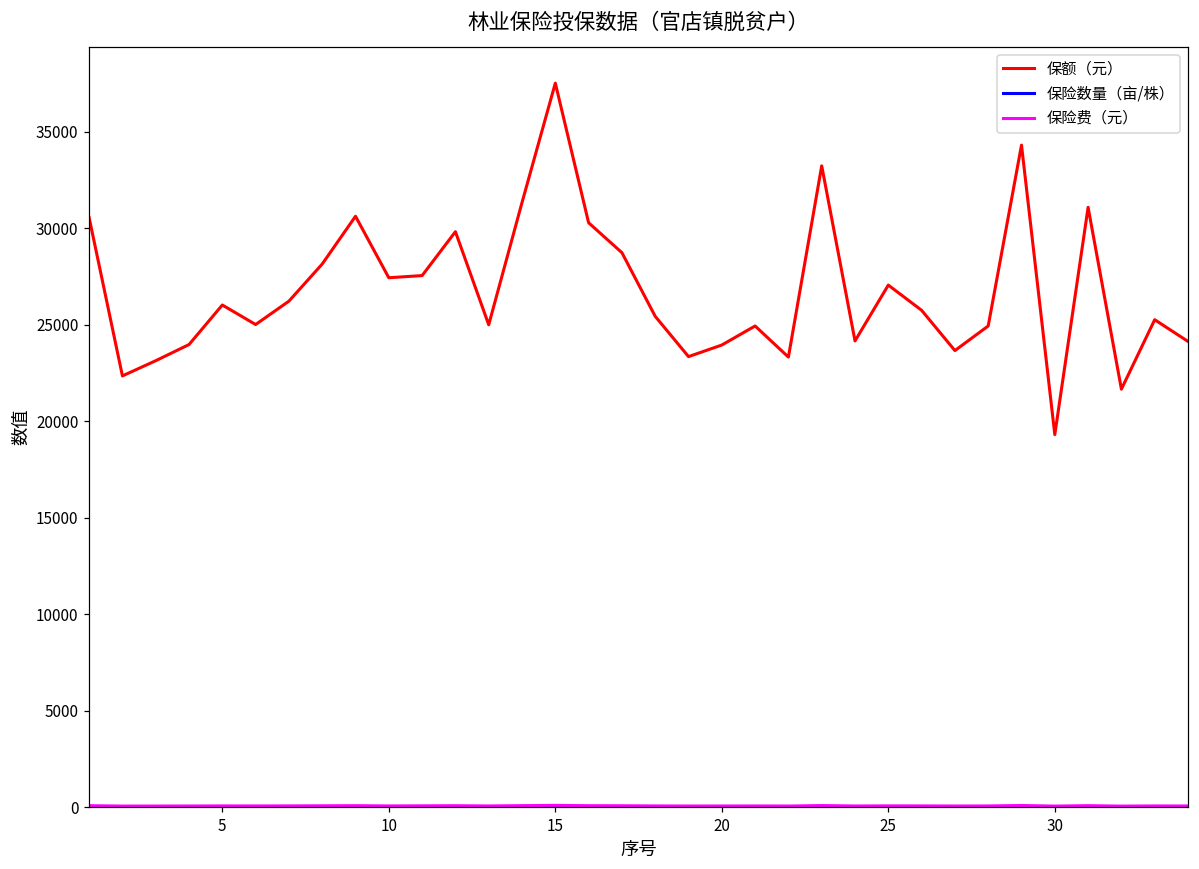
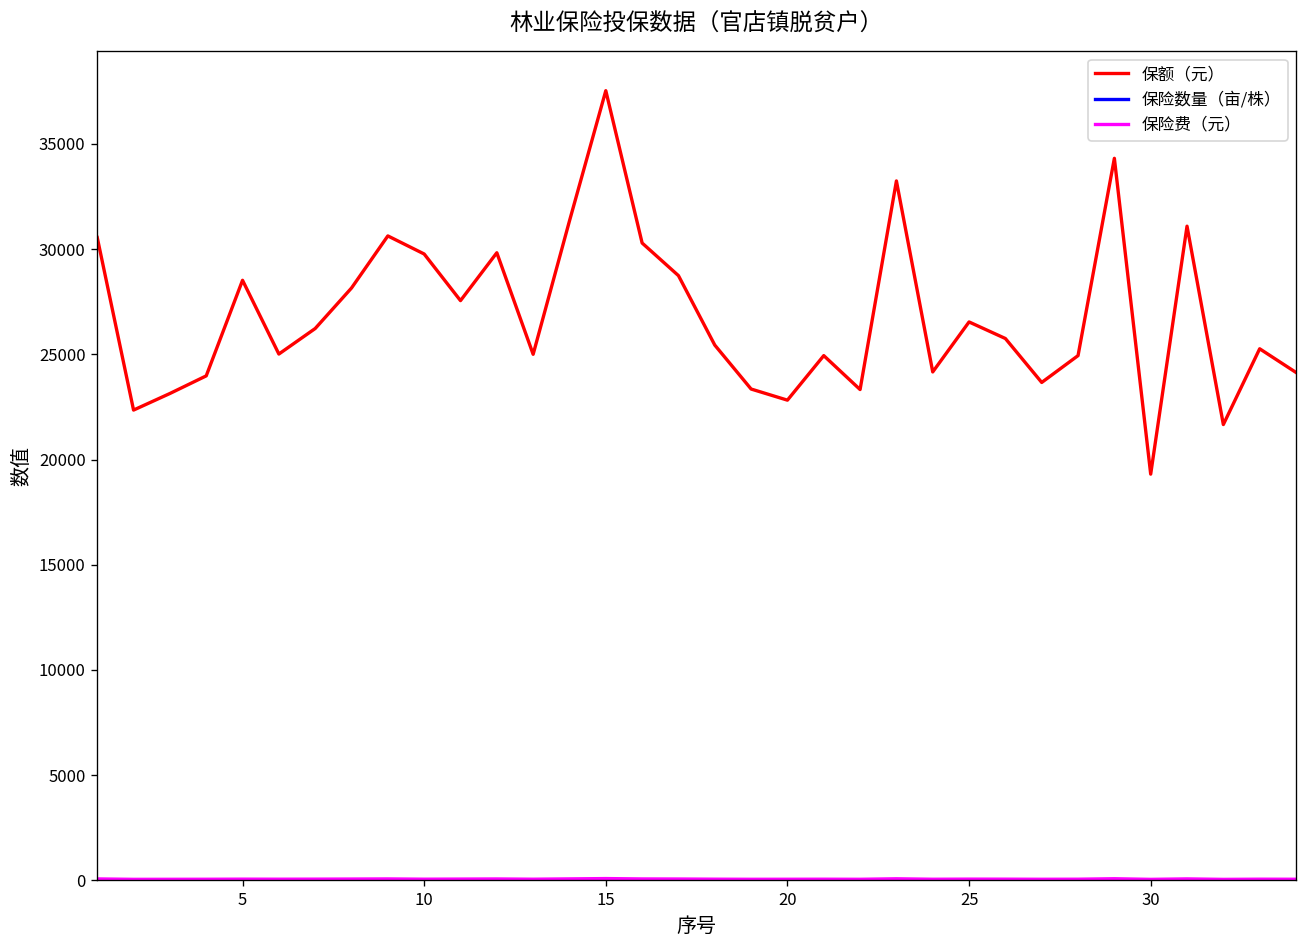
  {
    "保额（元）": {
-     "5": 26000,
-     "10": 27400,
+     "5": 28500,
+     "10": 29800,
      "15": 37500,
-     "20": 24000,
-     "25": 27100,
+     "20": 22800,
+     "25": 26500,
      "30": 19300
    }
  }
